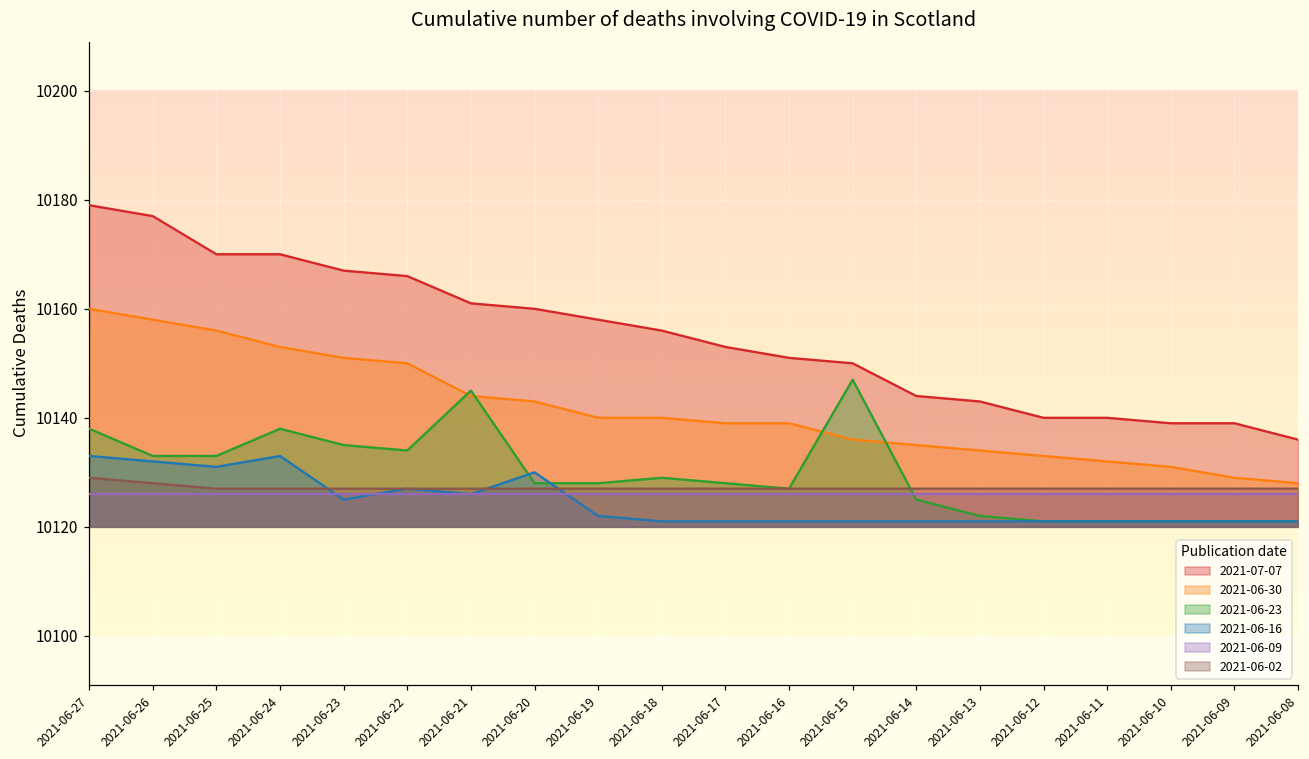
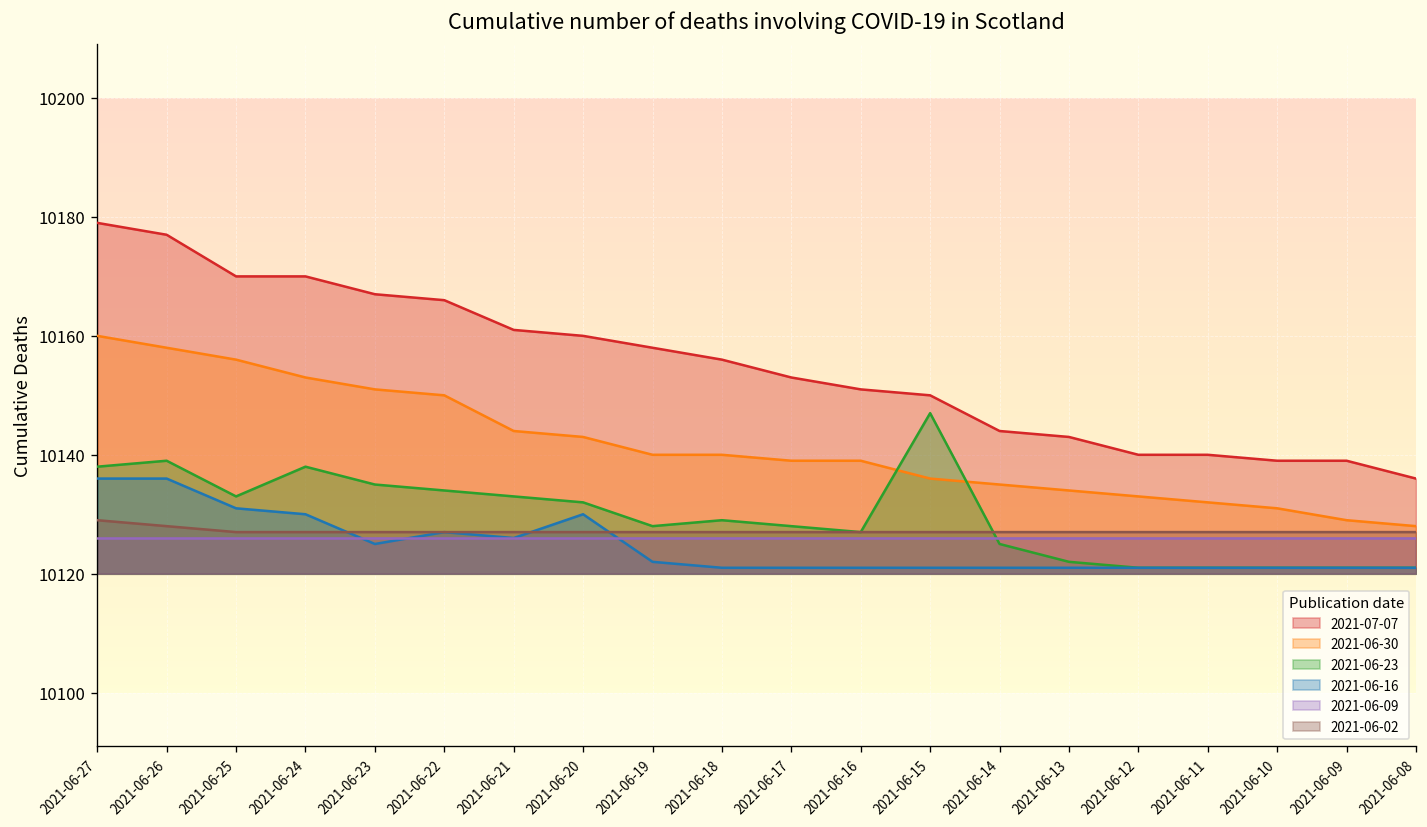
  {
    "2021-06-23": {
      "2021-06-27": 10138,
-     "2021-06-26": 10133,
+     "2021-06-26": 10139,
      "2021-06-25": 10133,
      "2021-06-24": 10138,
      "2021-06-23": 10135,
      "2021-06-22": 10134,
-     "2021-06-21": 10145,
-     "2021-06-20": 10128,
+     "2021-06-21": 10133,
+     "2021-06-20": 10132,
      "2021-06-19": 10128,
      "2021-06-18": 10129,
      "2021-06-17": 10128,
      "2021-06-15": 10147,
      "2021-06-14": 10125,
      "2021-06-13": 10122
    },
    "2021-06-16": {
-     "2021-06-27": 10133,
-     "2021-06-26": 10132,
+     "2021-06-27": 10136,
+     "2021-06-26": 10136,
      "2021-06-25": 10131,
-     "2021-06-24": 10133,
+     "2021-06-24": 10130,
      "2021-06-23": 10125,
      "2021-06-20": 10130,
      "2021-06-19": 10122,
      "2021-06-18": 10121,
      "2021-06-17": 10121,
      "2021-06-16": 10121,
      "2021-06-15": 10121,
      "2021-06-14": 10121,
      "2021-06-13": 10121
    },
    "2021-06-09": {
      "2021-06-27": 10126,
      "2021-06-26": 10126,
      "2021-06-25": 10126,
      "2021-06-24": 10126,
      "2021-06-23": 10126,
      "2021-06-22": 10126,
      "2021-06-20": 10126,
      "2021-06-19": 10126,
      "2021-06-18": 10126,
      "2021-06-17": 10126,
      "2021-06-16": 10126,
      "2021-06-15": 10126,
      "2021-06-14": 10126,
      "2021-06-13": 10126,
      "2021-06-12": 10126,
      "2021-06-11": 10126,
      "2021-06-10": 10126,
      "2021-06-09": 10126,
      "2021-06-08": 10126
    }
  }
